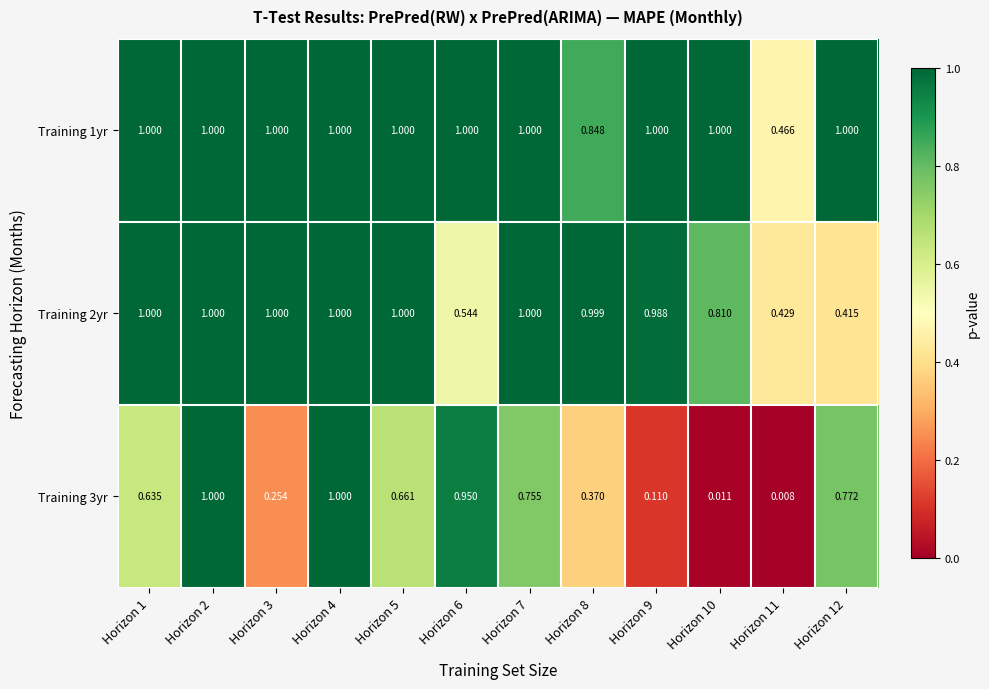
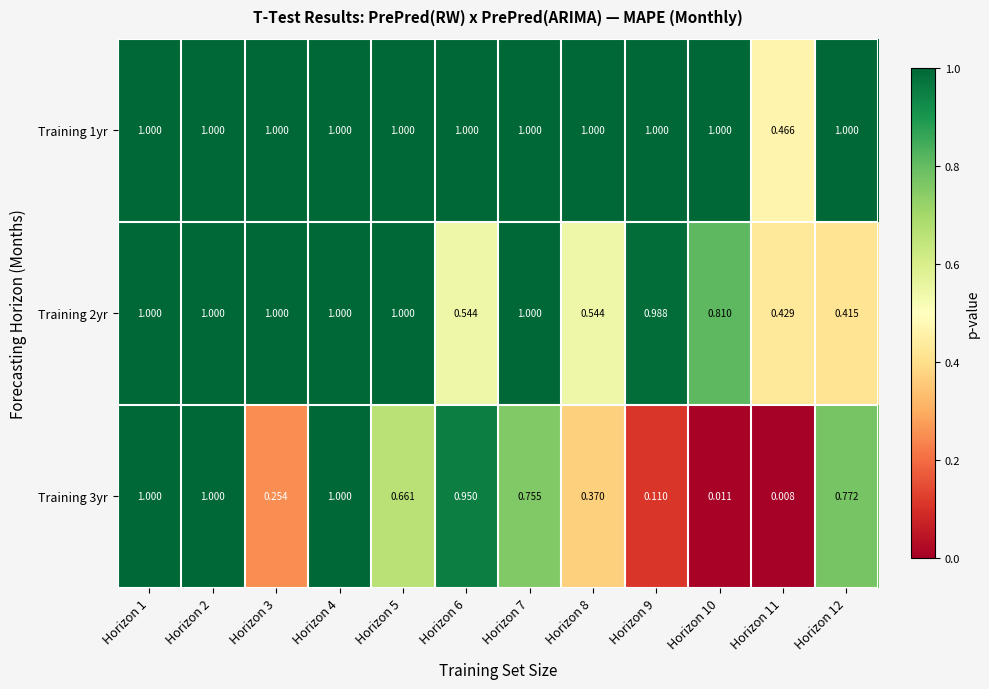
  {
    "Training 1yr": {
      "Horizon 1": 1.000,
      "Horizon 2": 1.000,
      "Horizon 3": 1.000,
      "Horizon 4": 1.000,
      "Horizon 5": 1.000,
      "Horizon 6": 1.000,
      "Horizon 7": 1.000,
-     "Horizon 8": 0.848,
+     "Horizon 8": 1.000,
      "Horizon 9": 1.000,
      "Horizon 10": 1.000,
      "Horizon 11": 0.466,
      "Horizon 12": 1.000
    },
    "Training 2yr": {
      "Horizon 1": 1.000,
      "Horizon 2": 1.000,
      "Horizon 3": 1.000,
      "Horizon 4": 1.000,
      "Horizon 5": 1.000,
      "Horizon 6": 0.544,
      "Horizon 7": 1.000,
-     "Horizon 8": 0.999,
+     "Horizon 8": 0.544,
      "Horizon 9": 0.988,
      "Horizon 10": 0.810,
      "Horizon 11": 0.429,
      "Horizon 12": 0.415
    },
    "Training 3yr": {
-     "Horizon 1": 0.635,
+     "Horizon 1": 1.000,
      "Horizon 2": 1.000,
      "Horizon 3": 0.254,
      "Horizon 4": 1.000,
      "Horizon 5": 0.661,
      "Horizon 6": 0.950,
      "Horizon 7": 0.755,
      "Horizon 8": 0.370,
      "Horizon 9": 0.110,
      "Horizon 10": 0.011,
      "Horizon 11": 0.008,
      "Horizon 12": 0.772
    }
  }
